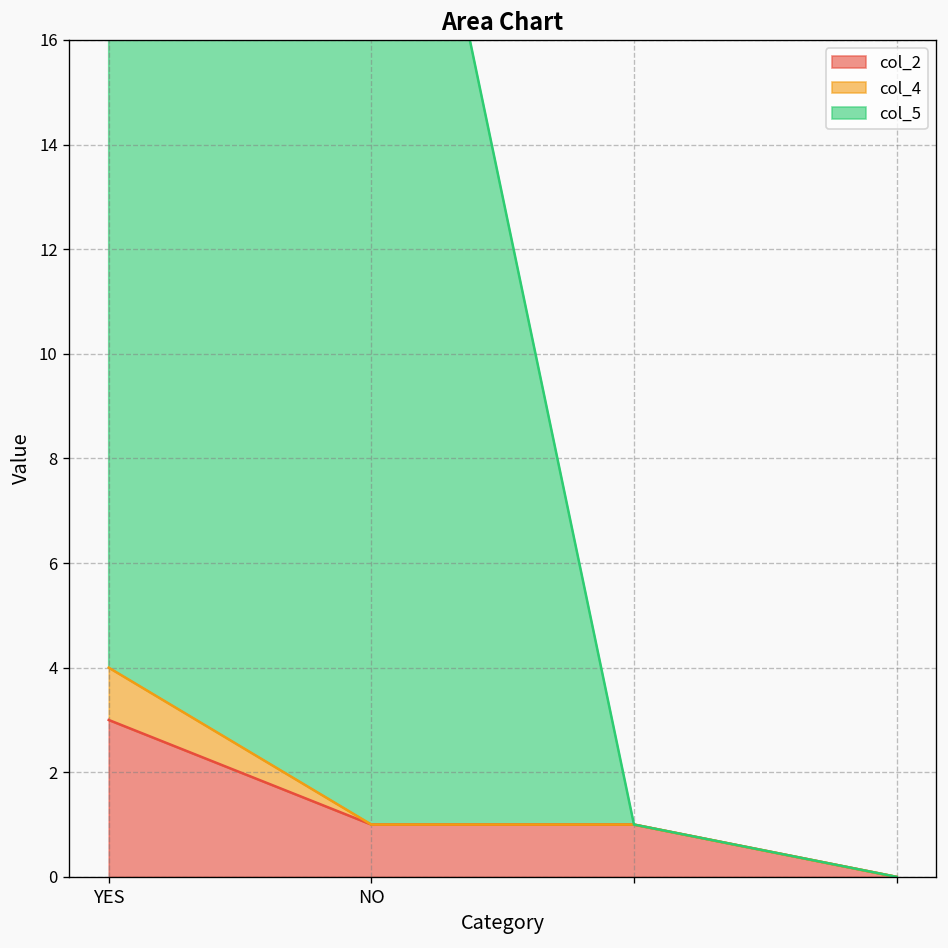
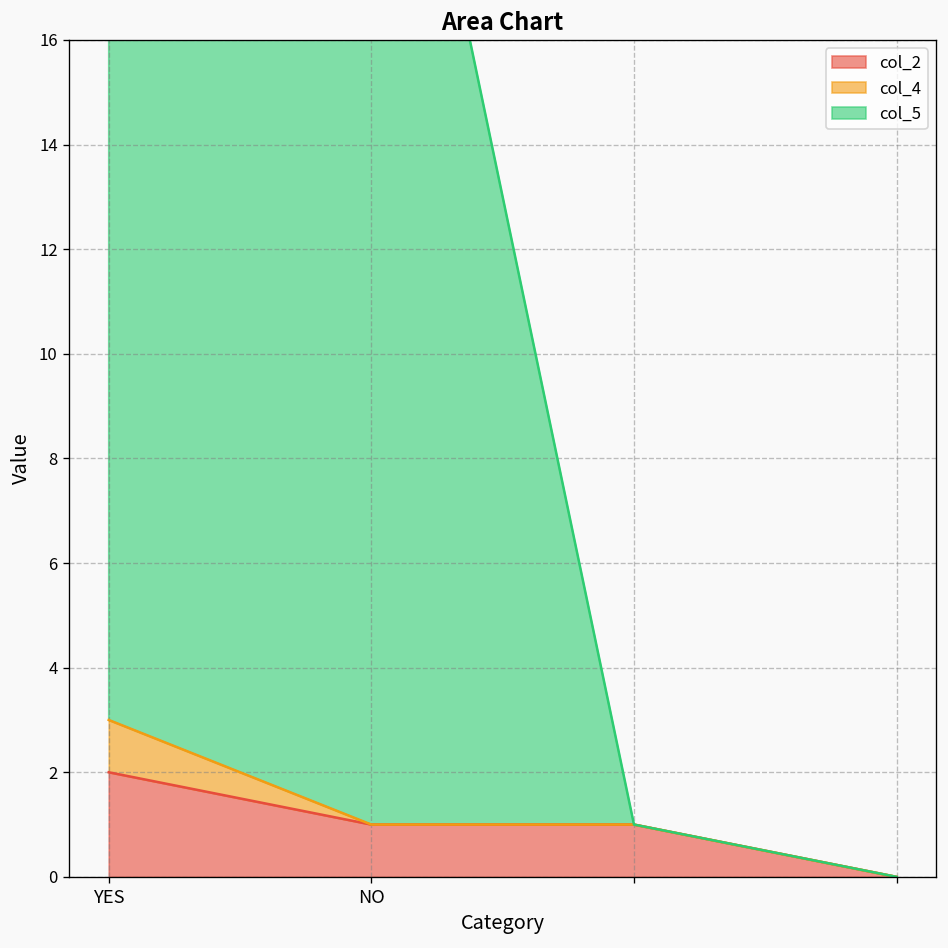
  {
    "col_2": {
-     "YES": 3
+     "YES": 2
    },
    "col_4": {
      "YES": 1
    }
  }
